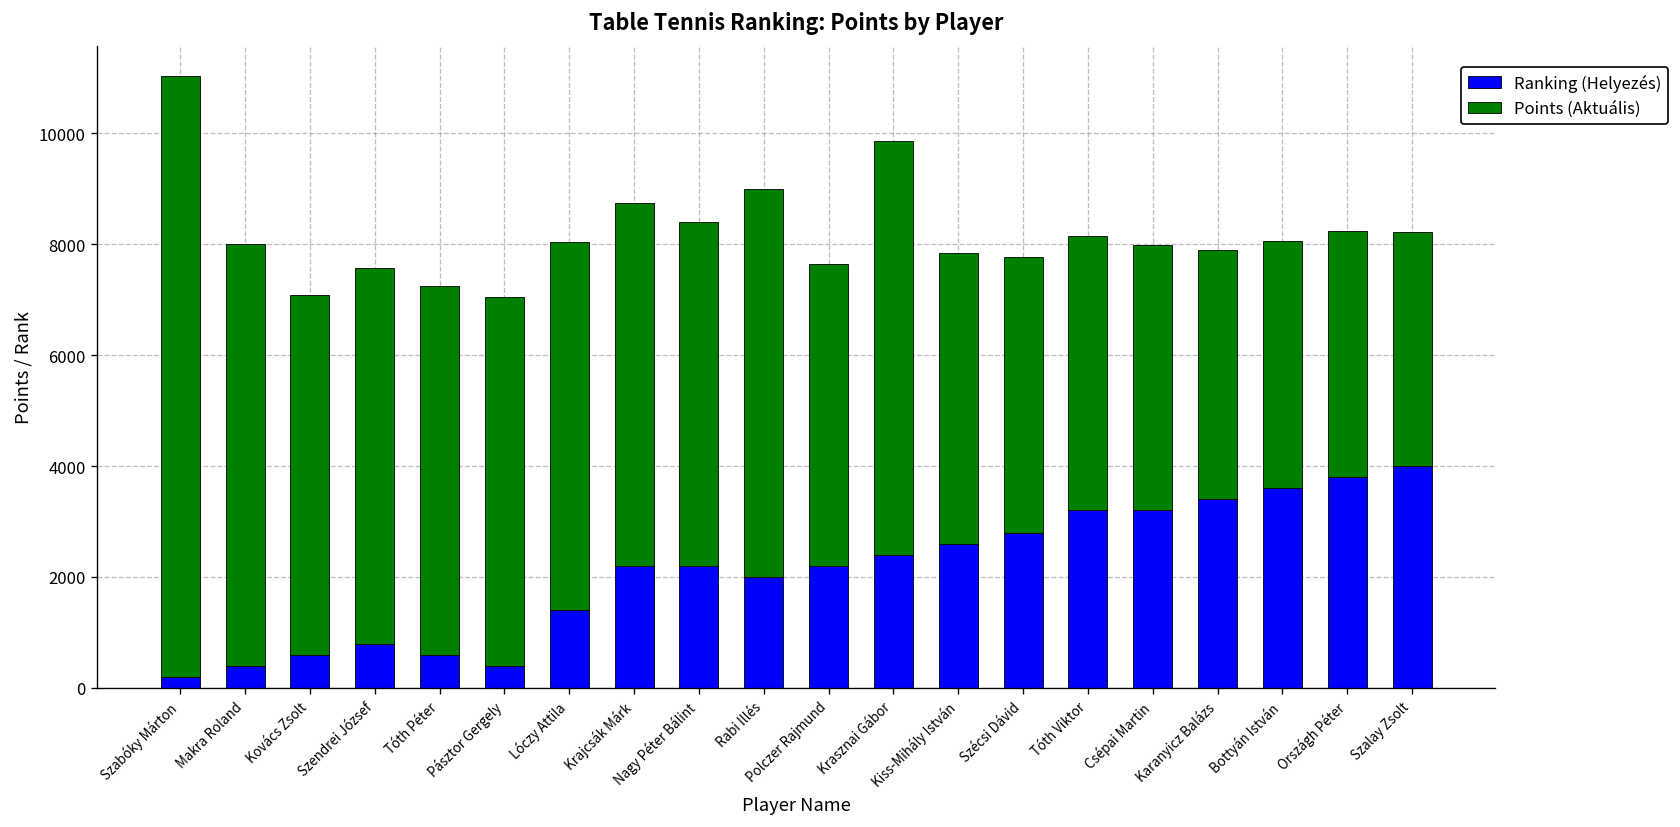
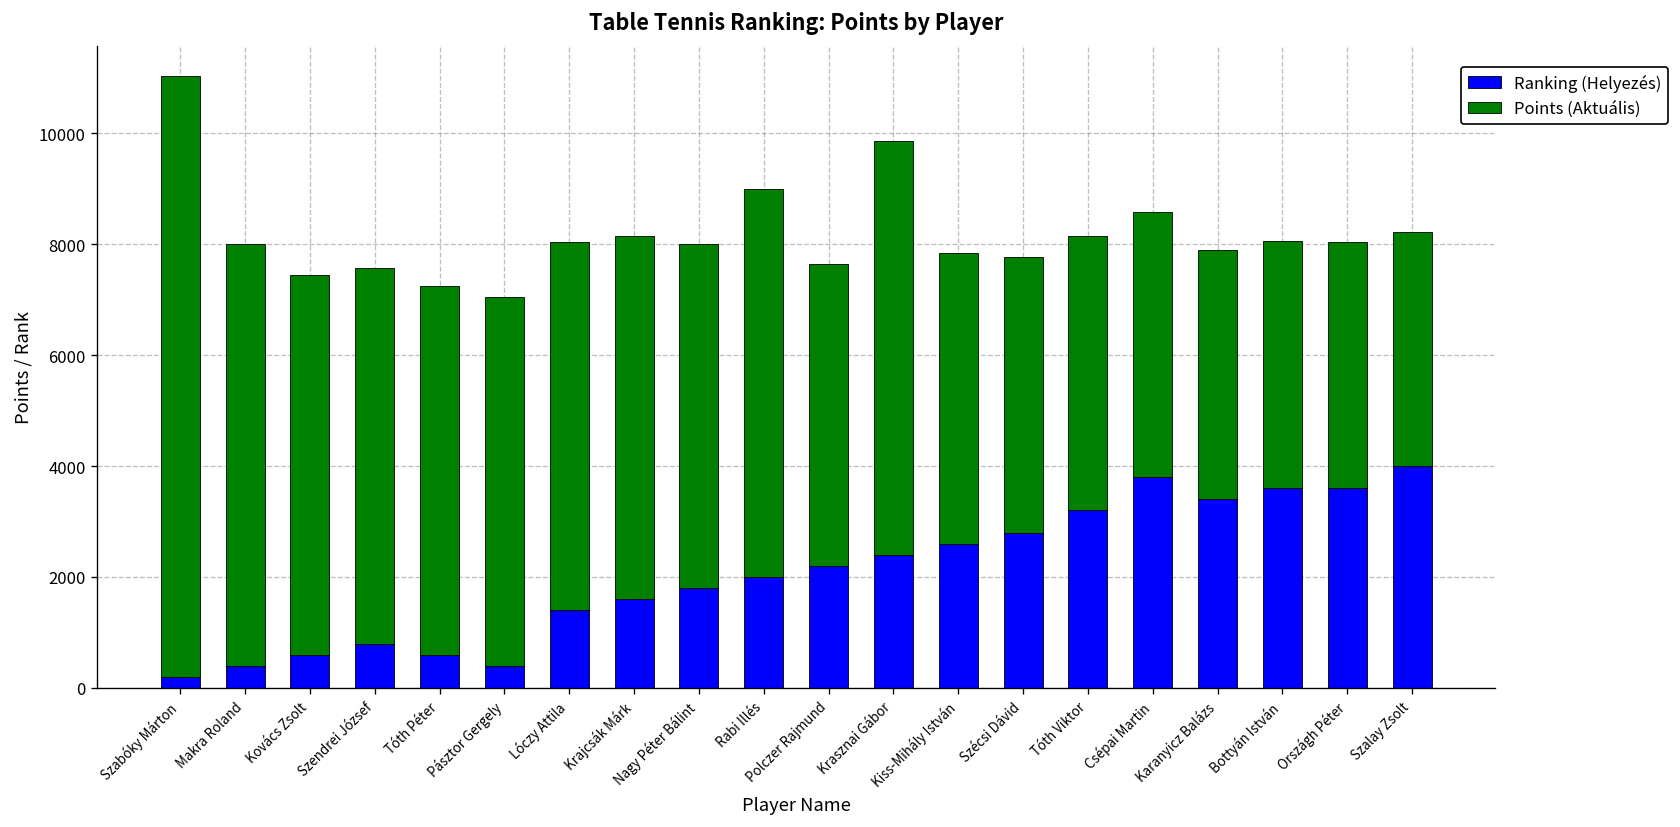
  {
    "Ranking (Helyezés)": {
      "Szabóky Márton": 200,
      "Makra Roland": 400,
      "Kovács Zsolt": 600,
      "Szendrei József": 800,
      "Tóth Péter": 600,
      "Pásztor Gergely": 400,
      "Lóczy Attila": 1400,
-     "Krajcsák Márk": 2200,
-     "Nagy Péter Bálint": 2200,
+     "Krajcsák Márk": 1600,
+     "Nagy Péter Bálint": 1800,
      "Rabi Illés": 2000,
      "Polczer Rajmund": 2200,
      "Krasznai Gábor": 2400,
      "Kiss-Mihály István": 2600,
      "Szécsi Dávid": 2800,
      "Tóth Viktor": 3200,
-     "Csépai Martin": 3200,
+     "Csépai Martin": 3800,
      "Karanyicz Balázs": 3400,
      "Bottyán István": 3600,
-     "Országh Péter": 3800,
+     "Országh Péter": 3600,
      "Szalay Zsolt": 4000
    },
    "Points (Aktuális)": {
      "Szabóky Márton": 10800,
      "Makra Roland": 7600,
-     "Kovács Zsolt": 6500,
+     "Kovács Zsolt": 6800,
      "Szendrei József": 6800,
      "Tóth Péter": 6700,
      "Pásztor Gergely": 6600,
      "Lóczy Attila": 6600,
      "Krajcsák Márk": 6500,
      "Nagy Péter Bálint": 6200,
      "Rabi Illés": 7000,
      "Polczer Rajmund": 5400,
      "Krasznai Gábor": 7500,
      "Kiss-Mihály István": 5200,
      "Szécsi Dávid": 5000,
      "Tóth Viktor": 5000,
      "Csépai Martin": 4800,
      "Karanyicz Balázs": 4500,
      "Bottyán István": 4500,
      "Országh Péter": 4400,
      "Szalay Zsolt": 4200
    }
  }
